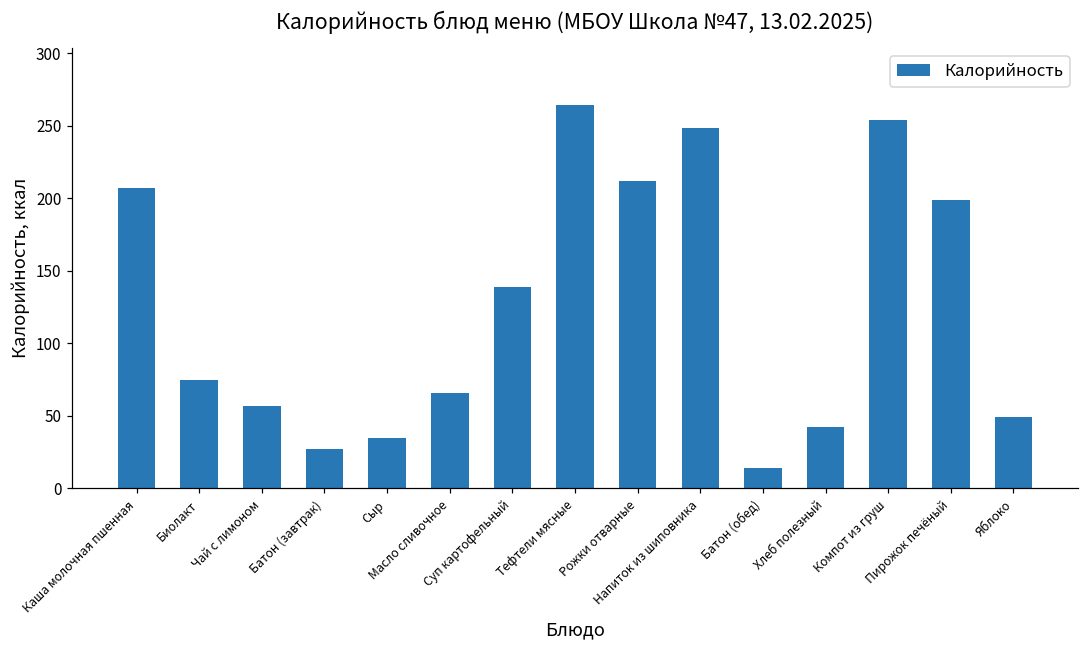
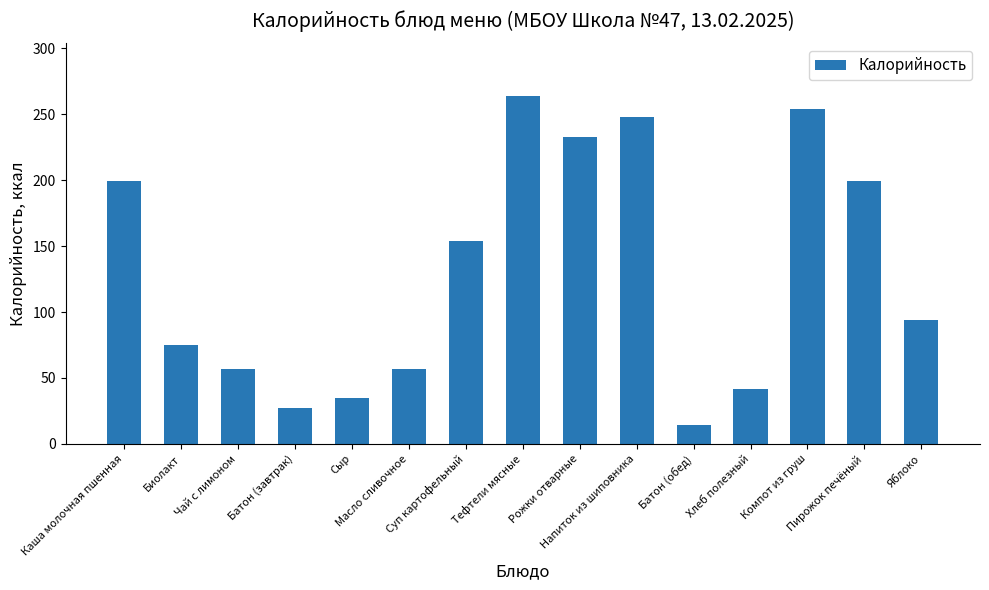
  {
-   "Каша молочная пшенная": 207,
+   "Каша молочная пшенная": 199,
    "Биолакт": 75,
    "Чай с лимоном": 57,
    "Батон (завтрак)": 27,
    "Сыр": 35,
-   "Масло сливочное": 66,
-   "Суп картофельный": 139,
+   "Масло сливочное": 57,
+   "Суп картофельный": 154,
    "Тефтели мясные": 264,
-   "Рожки отварные": 212,
+   "Рожки отварные": 233,
    "Напиток из шиповника": 248,
    "Батон (обед)": 14,
    "Хлеб полезный": 42,
    "Компот из груш": 254,
    "Пирожок печёный": 199,
-   "Яблоко": 49
+   "Яблоко": 94
  }
